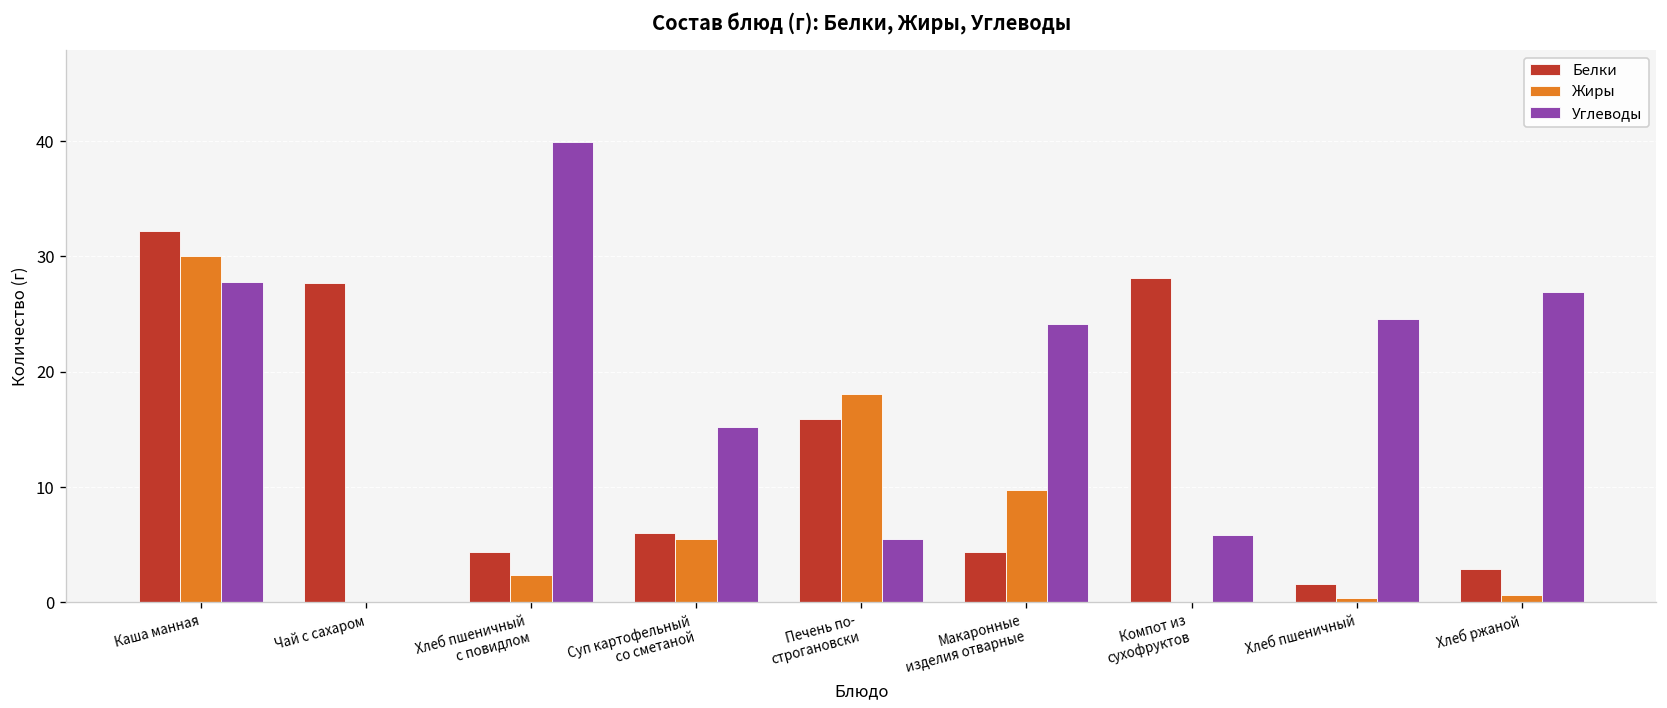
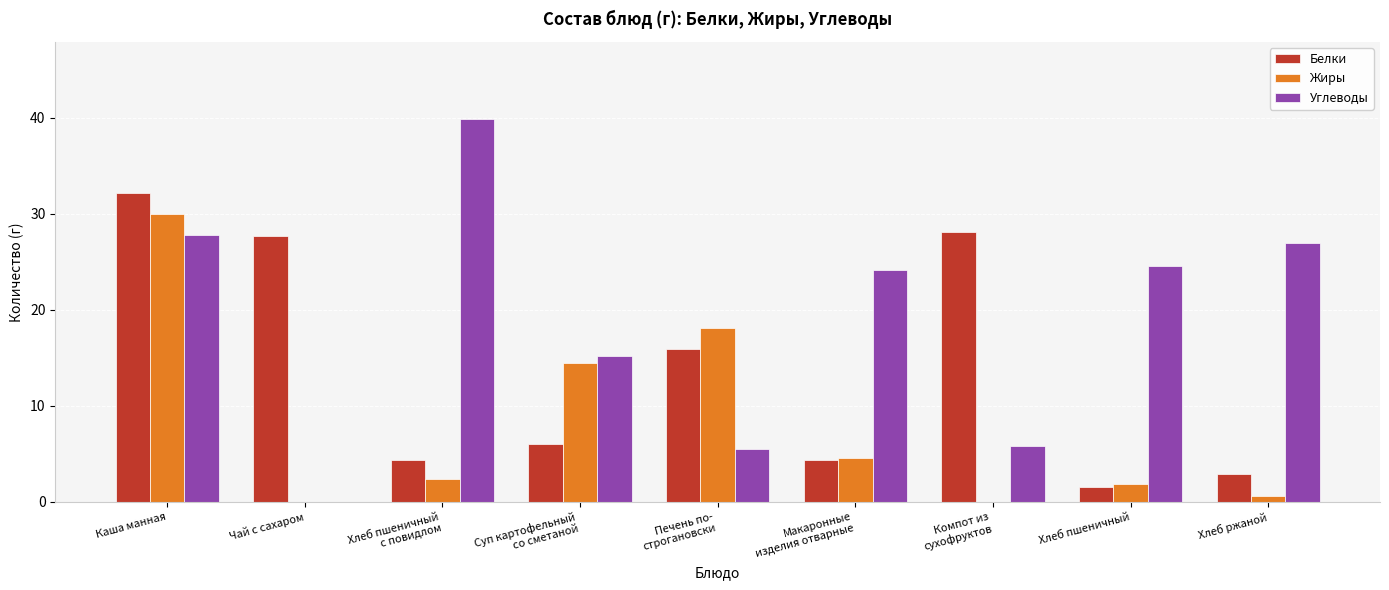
  {
    "Белки": {
      "Каша манная": 32,
      "Чай с сахаром": 28,
      "Хлеб пшеничный с повидлом": 4,
      "Суп картофельный со сметаной": 6,
      "Печень по- строгановски": 16,
      "Макаронные изделия отварные": 4,
      "Компот из сухофруктов": 28,
      "Хлеб пшеничный": 2,
      "Хлеб ржаной": 3
    },
    "Жиры": {
      "Каша манная": 30,
      "Чай с сахаром": 0,
      "Хлеб пшеничный с повидлом": 2,
-     "Суп картофельный со сметаной": 6,
+     "Суп картофельный со сметаной": 15,
      "Печень по- строгановски": 18,
-     "Макаронные изделия отварные": 10,
+     "Макаронные изделия отварные": 5,
      "Компот из сухофруктов": 0,
-     "Хлеб пшеничный": 0,
+     "Хлеб пшеничный": 2,
      "Хлеб ржаной": 1
    },
    "Углеводы": {
      "Каша манная": 28,
      "Чай с сахаром": 0,
      "Хлеб пшеничный с повидлом": 40,
      "Суп картофельный со сметаной": 15,
      "Печень по- строгановски": 6,
      "Макаронные изделия отварные": 24,
      "Компот из сухофруктов": 6,
      "Хлеб пшеничный": 25,
      "Хлеб ржаной": 27
    }
  }
